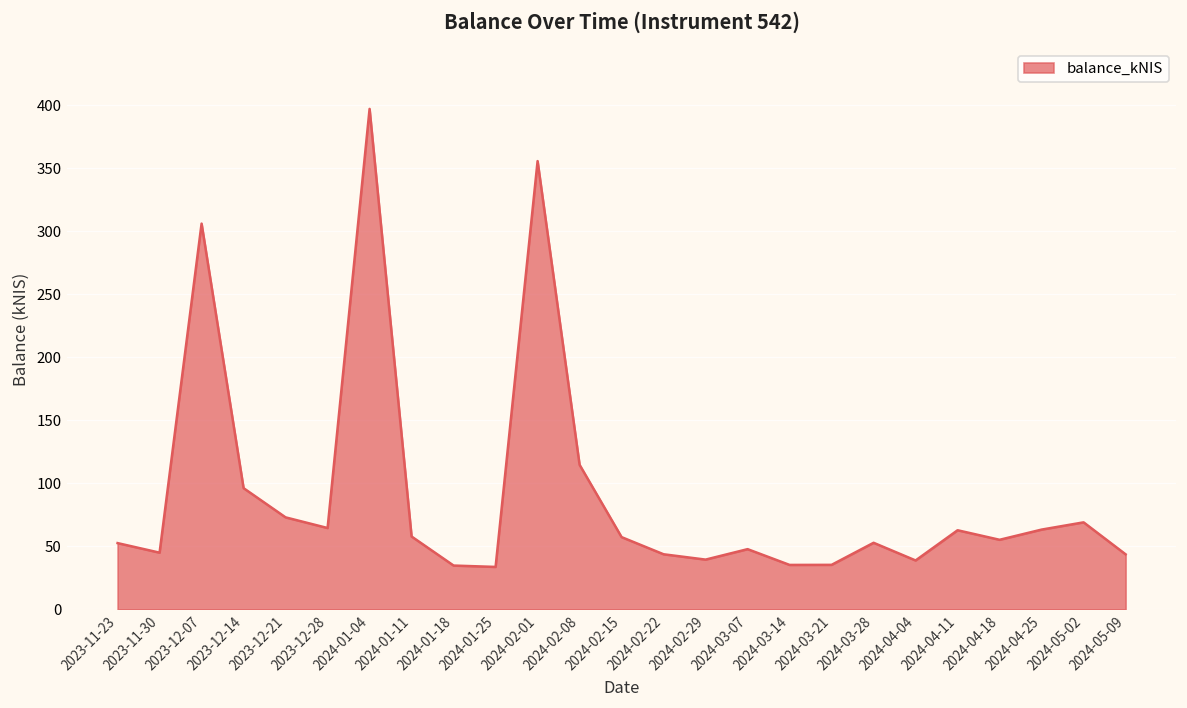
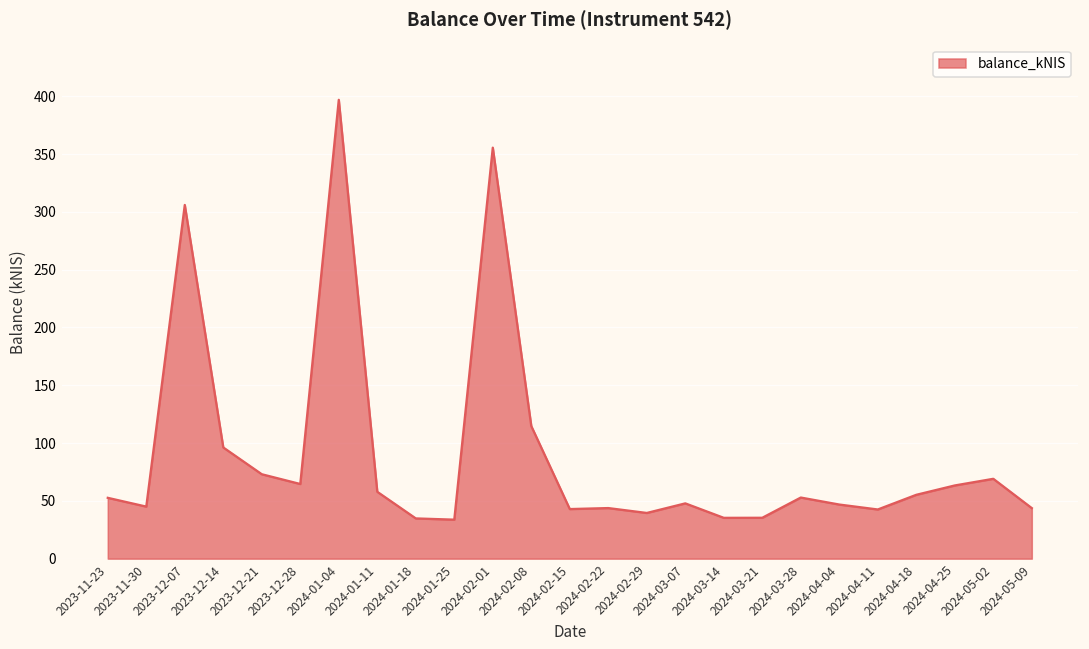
  {
    "2023-11-23": 53,
    "2023-11-30": 45,
    "2023-12-07": 306,
    "2023-12-14": 96,
    "2023-12-21": 73,
    "2023-12-28": 65,
    "2024-01-04": 397,
    "2024-01-11": 58,
    "2024-01-18": 35,
    "2024-01-25": 34,
    "2024-02-01": 356,
    "2024-02-08": 115,
-   "2024-02-15": 57,
+   "2024-02-15": 43,
    "2024-02-22": 44,
    "2024-02-29": 40,
    "2024-03-07": 48,
    "2024-03-14": 35,
    "2024-03-21": 35,
    "2024-03-28": 53,
-   "2024-04-04": 39,
-   "2024-04-11": 63,
+   "2024-04-04": 47,
+   "2024-04-11": 43,
    "2024-04-18": 55,
    "2024-04-25": 63,
    "2024-05-02": 69,
    "2024-05-09": 44
  }
